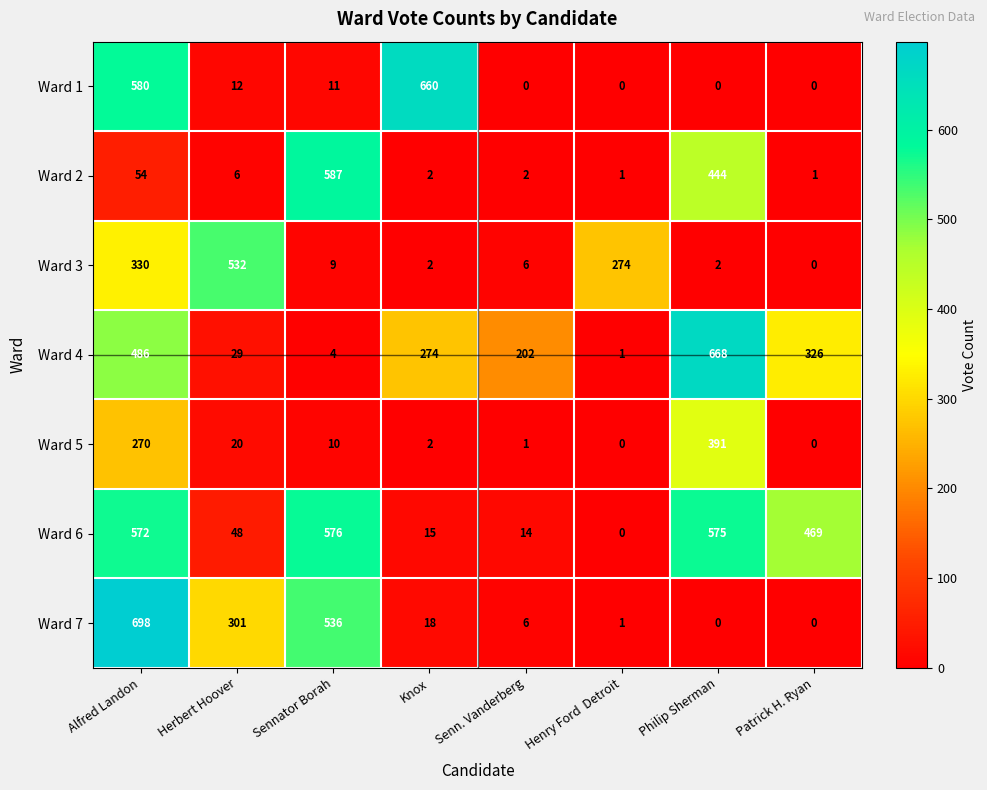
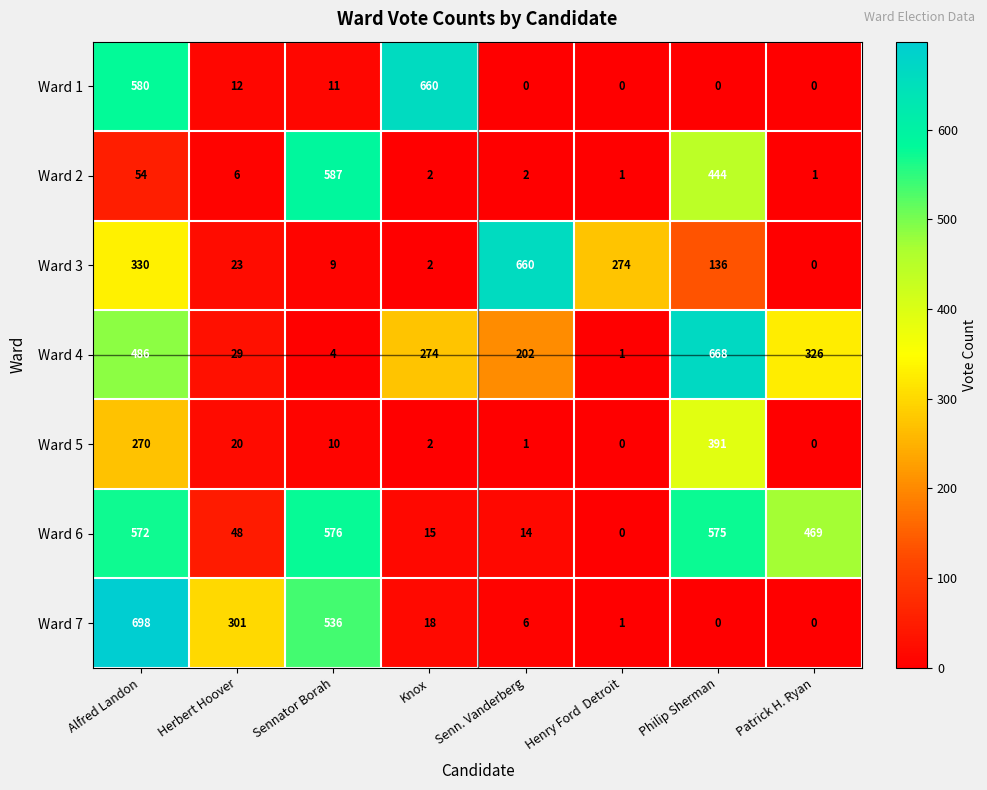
  {
    "Ward 1": {
      "Alfred Landon": 580,
      "Herbert Hoover": 12,
      "Sennator Borah": 11,
      "Knox": 660,
      "Senn. Vanderberg": 0,
      "Henry Ford Detroit": 0,
      "Philip Sherman": 0,
      "Patrick H. Ryan": 0
    },
    "Ward 2": {
      "Alfred Landon": 54,
      "Herbert Hoover": 6,
      "Sennator Borah": 587,
      "Knox": 2,
      "Senn. Vanderberg": 2,
      "Henry Ford Detroit": 1,
      "Philip Sherman": 444,
      "Patrick H. Ryan": 1
    },
    "Ward 3": {
      "Alfred Landon": 330,
-     "Herbert Hoover": 532,
+     "Herbert Hoover": 23,
      "Sennator Borah": 9,
      "Knox": 2,
-     "Senn. Vanderberg": 6,
+     "Senn. Vanderberg": 660,
      "Henry Ford Detroit": 274,
-     "Philip Sherman": 2,
+     "Philip Sherman": 136,
      "Patrick H. Ryan": 0
    },
    "Ward 4": {
      "Alfred Landon": 486,
      "Herbert Hoover": 29,
      "Sennator Borah": 4,
      "Knox": 274,
      "Senn. Vanderberg": 202,
      "Henry Ford Detroit": 1,
      "Philip Sherman": 668,
      "Patrick H. Ryan": 326
    },
    "Ward 5": {
      "Alfred Landon": 270,
      "Herbert Hoover": 20,
      "Sennator Borah": 10,
      "Knox": 2,
      "Senn. Vanderberg": 1,
      "Henry Ford Detroit": 0,
      "Philip Sherman": 391,
      "Patrick H. Ryan": 0
    },
    "Ward 6": {
      "Alfred Landon": 572,
      "Herbert Hoover": 48,
      "Sennator Borah": 576,
      "Knox": 15,
      "Senn. Vanderberg": 14,
      "Henry Ford Detroit": 0,
      "Philip Sherman": 575,
      "Patrick H. Ryan": 469
    },
    "Ward 7": {
      "Alfred Landon": 698,
      "Herbert Hoover": 301,
      "Sennator Borah": 536,
      "Knox": 18,
      "Senn. Vanderberg": 6,
      "Henry Ford Detroit": 1,
      "Philip Sherman": 0,
      "Patrick H. Ryan": 0
    }
  }
